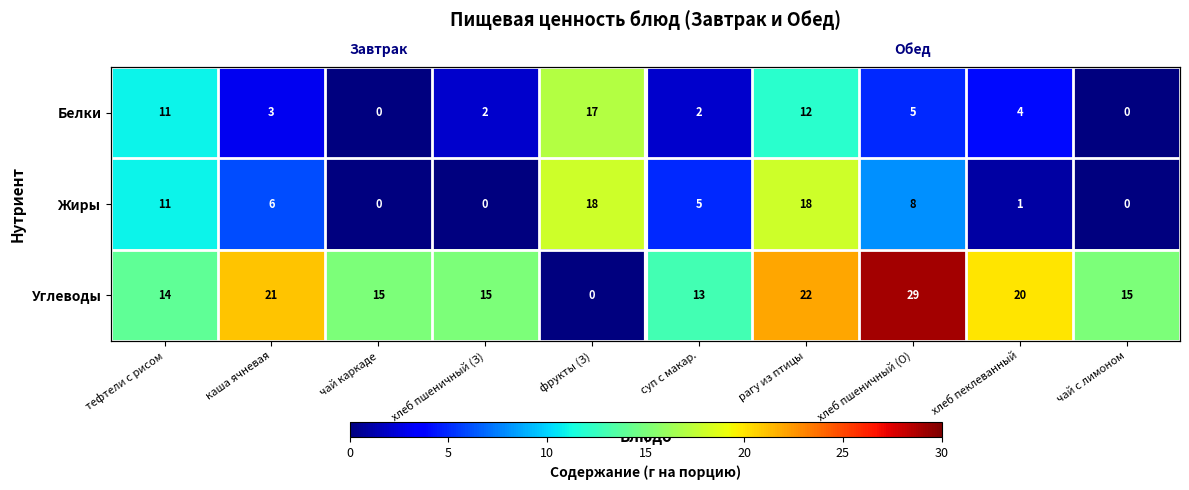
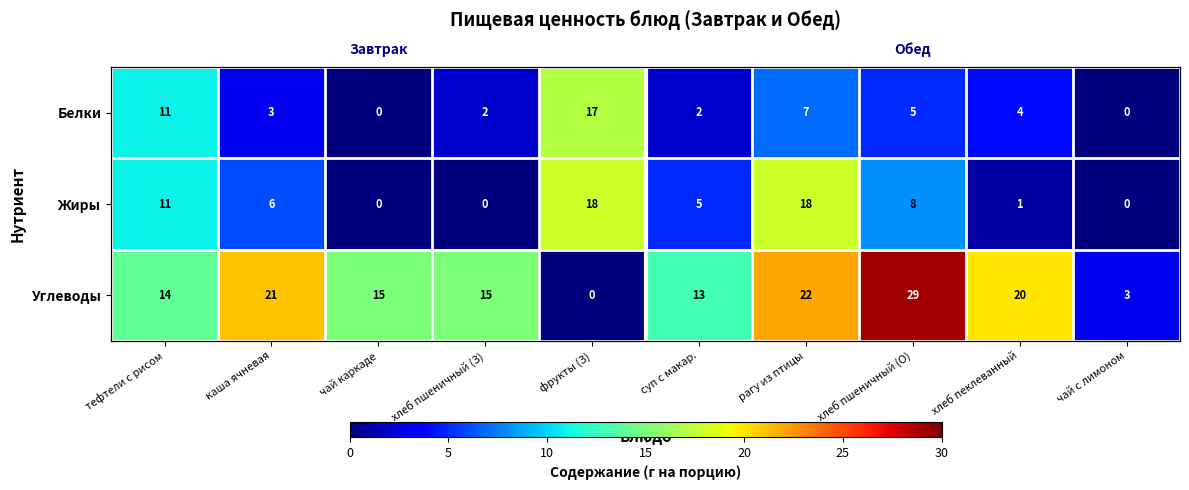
  {
    "Белки": {
      "тефтели с рисом": 11,
      "каша ячневая": 3,
      "чай каркаде": 0,
      "хлеб пшеничный (З)": 2,
      "фрукты (З)": 17,
      "суп с макар.": 2,
-     "рагу из птицы": 12,
+     "рагу из птицы": 7,
      "хлеб пшеничный (О)": 5,
      "хлеб пеклеванный": 4,
      "чай с лимоном": 0
    },
    "Жиры": {
      "тефтели с рисом": 11,
      "каша ячневая": 6,
      "чай каркаде": 0,
      "хлеб пшеничный (З)": 0,
      "фрукты (З)": 18,
      "суп с макар.": 5,
      "рагу из птицы": 18,
      "хлеб пшеничный (О)": 8,
      "хлеб пеклеванный": 1,
      "чай с лимоном": 0
    },
    "Углеводы": {
      "тефтели с рисом": 14,
      "каша ячневая": 21,
      "чай каркаде": 15,
      "хлеб пшеничный (З)": 15,
      "фрукты (З)": 0,
      "суп с макар.": 13,
      "рагу из птицы": 22,
      "хлеб пшеничный (О)": 29,
      "хлеб пеклеванный": 20,
-     "чай с лимоном": 15
+     "чай с лимоном": 3
    }
  }
